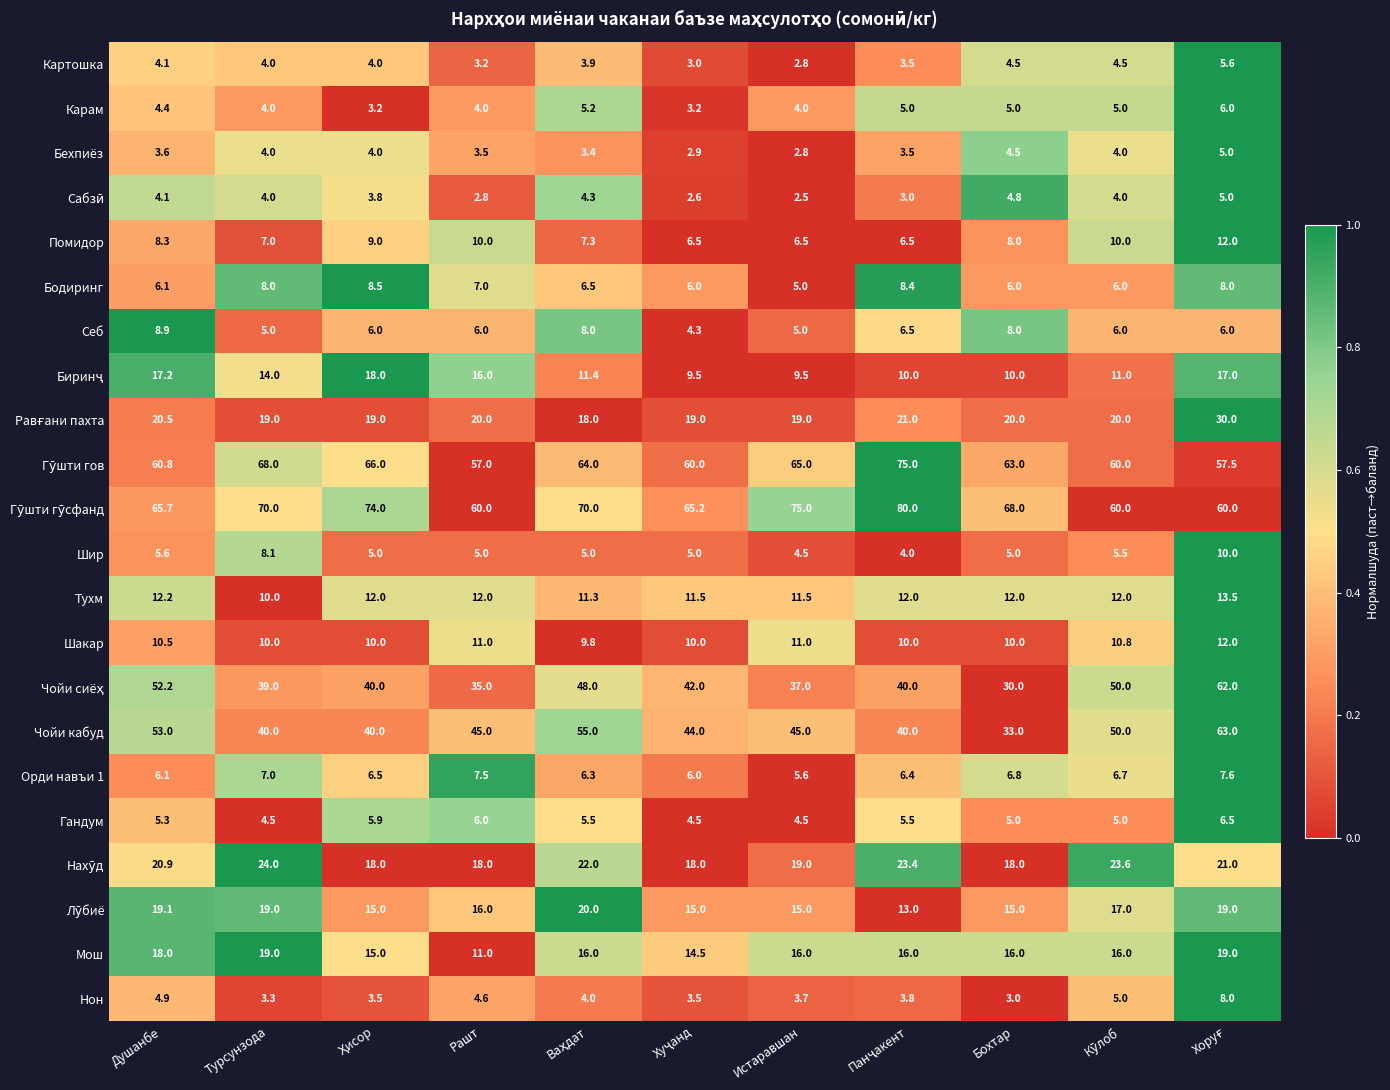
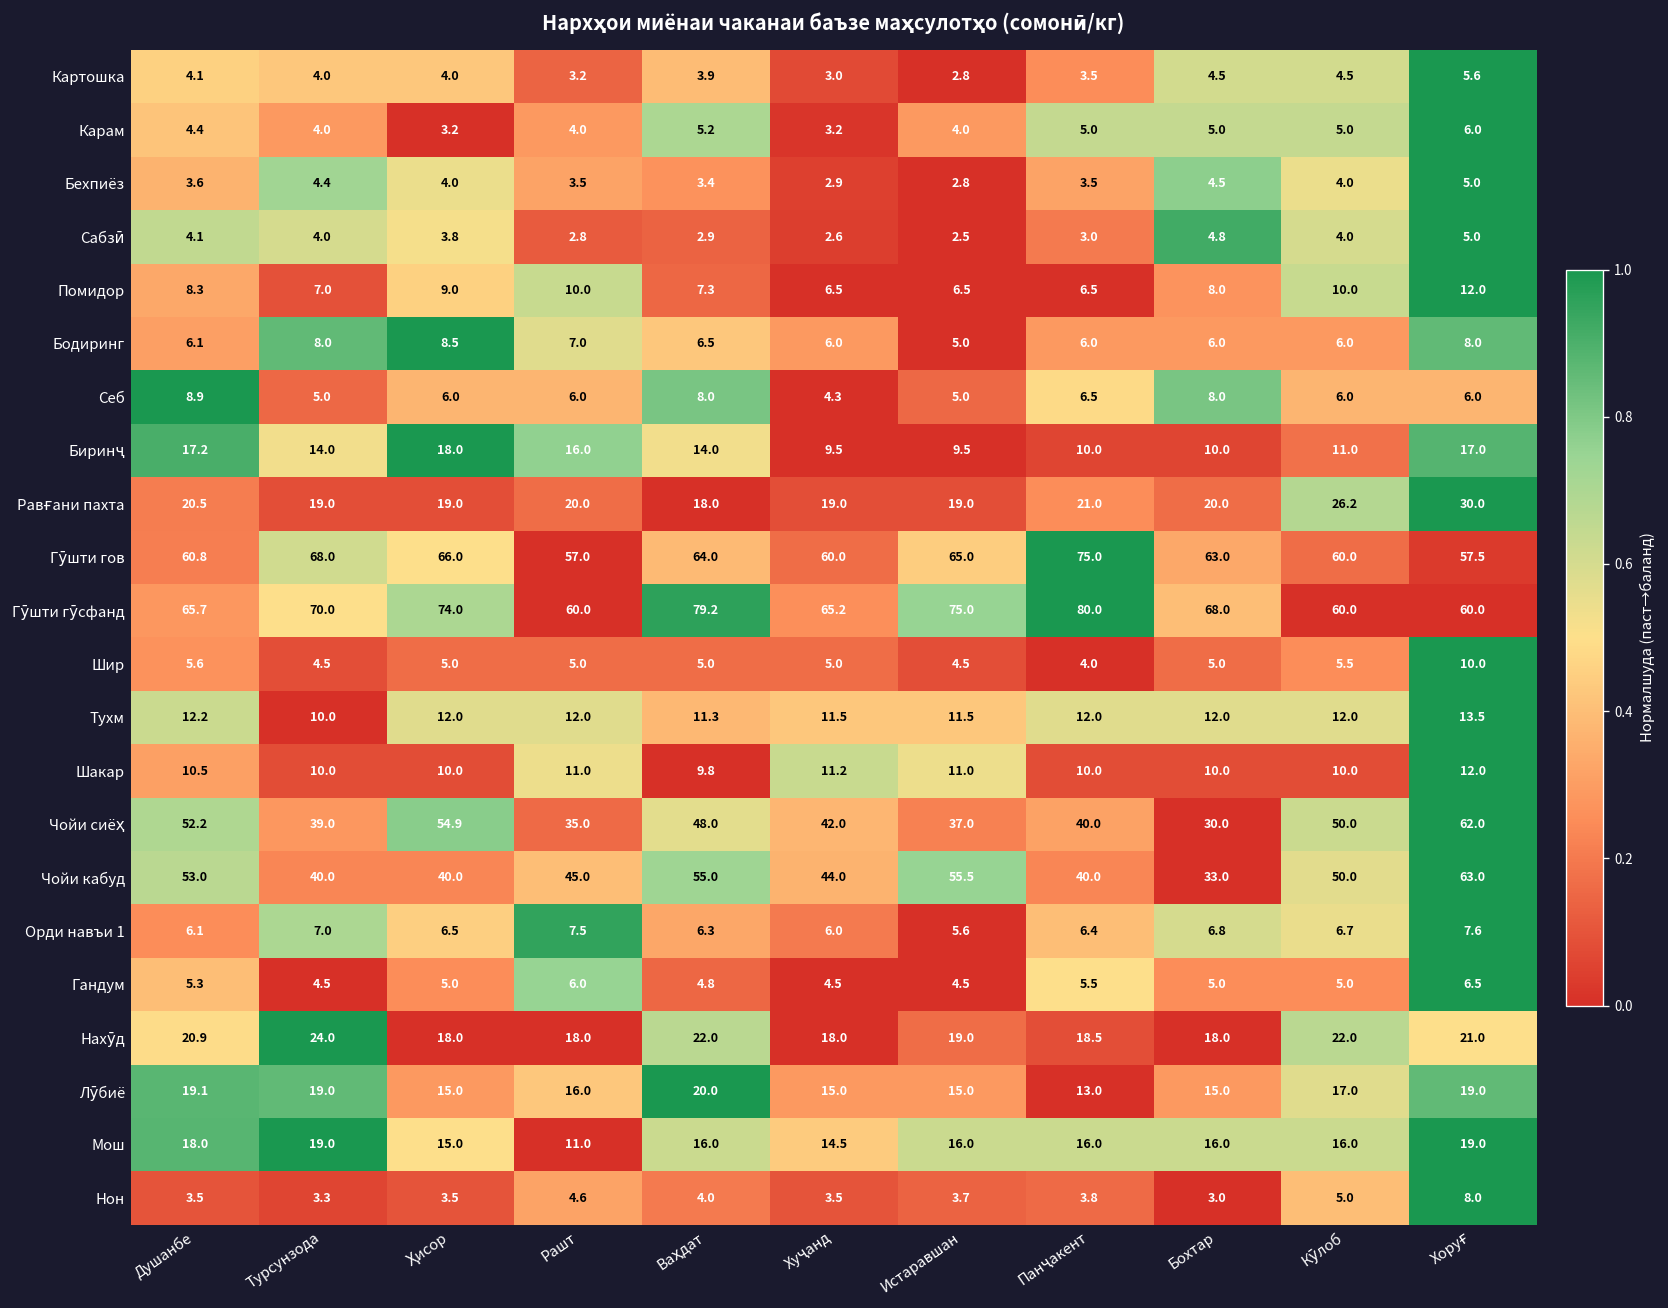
  {
    "Бехпиёз": {
      "Душанбе": 3.6,
-     "Турсунзода": 4.0,
+     "Турсунзода": 4.4,
      "Ҳисор": 4.0,
      "Рашт": 3.5,
      "Ваҳдат": 3.4,
      "Хуҷанд": 2.9,
      "Истаравшан": 2.8,
      "Панҷакент": 3.5,
      "Бохтар": 4.5,
      "Кӯлоб": 4.0,
      "Хоруғ": 5.0
    },
    "Сабзӣ": {
      "Душанбе": 4.1,
      "Турсунзода": 4.0,
      "Ҳисор": 3.8,
      "Рашт": 2.8,
-     "Ваҳдат": 4.3,
+     "Ваҳдат": 2.9,
      "Хуҷанд": 2.6,
      "Истаравшан": 2.5,
      "Панҷакент": 3.0,
      "Бохтар": 4.8,
      "Кӯлоб": 4.0,
      "Хоруғ": 5.0
    },
    "Бодиринг": {
      "Душанбе": 6.1,
      "Турсунзода": 8.0,
      "Ҳисор": 8.5,
      "Рашт": 7.0,
      "Ваҳдат": 6.5,
      "Хуҷанд": 6.0,
      "Истаравшан": 5.0,
-     "Панҷакент": 8.4,
+     "Панҷакент": 6.0,
      "Бохтар": 6.0,
      "Кӯлоб": 6.0,
      "Хоруғ": 8.0
    },
    "Биринҷ": {
      "Душанбе": 17.2,
      "Турсунзода": 14.0,
      "Ҳисор": 18.0,
      "Рашт": 16.0,
-     "Ваҳдат": 11.4,
+     "Ваҳдат": 14.0,
      "Хуҷанд": 9.5,
      "Истаравшан": 9.5,
      "Панҷакент": 10.0,
      "Бохтар": 10.0,
      "Кӯлоб": 11.0,
      "Хоруғ": 17.0
    },
    "Равғани пахта": {
      "Душанбе": 20.5,
      "Турсунзода": 19.0,
      "Ҳисор": 19.0,
      "Рашт": 20.0,
      "Ваҳдат": 18.0,
      "Хуҷанд": 19.0,
      "Истаравшан": 19.0,
      "Панҷакент": 21.0,
      "Бохтар": 20.0,
-     "Кӯлоб": 20.0,
+     "Кӯлоб": 26.2,
      "Хоруғ": 30.0
    },
    "Гӯшти гӯсфанд": {
      "Душанбе": 65.7,
      "Турсунзода": 70.0,
      "Ҳисор": 74.0,
      "Рашт": 60.0,
-     "Ваҳдат": 70.0,
+     "Ваҳдат": 79.2,
      "Хуҷанд": 65.2,
      "Истаравшан": 75.0,
      "Панҷакент": 80.0,
      "Бохтар": 68.0,
      "Кӯлоб": 60.0,
      "Хоруғ": 60.0
    },
    "Шир": {
      "Душанбе": 5.6,
-     "Турсунзода": 8.1,
+     "Турсунзода": 4.5,
      "Ҳисор": 5.0,
      "Рашт": 5.0,
      "Ваҳдат": 5.0,
      "Хуҷанд": 5.0,
      "Истаравшан": 4.5,
      "Панҷакент": 4.0,
      "Бохтар": 5.0,
      "Кӯлоб": 5.5,
      "Хоруғ": 10.0
    },
    "Шакар": {
      "Душанбе": 10.5,
      "Турсунзода": 10.0,
      "Ҳисор": 10.0,
      "Рашт": 11.0,
      "Ваҳдат": 9.8,
-     "Хуҷанд": 10.0,
+     "Хуҷанд": 11.2,
      "Истаравшан": 11.0,
      "Панҷакент": 10.0,
      "Бохтар": 10.0,
-     "Кӯлоб": 10.8,
+     "Кӯлоб": 10.0,
      "Хоруғ": 12.0
    },
    "Чойи сиёҳ": {
      "Душанбе": 52.2,
      "Турсунзода": 39.0,
-     "Ҳисор": 40.0,
+     "Ҳисор": 54.9,
      "Рашт": 35.0,
      "Ваҳдат": 48.0,
      "Хуҷанд": 42.0,
      "Истаравшан": 37.0,
      "Панҷакент": 40.0,
      "Бохтар": 30.0,
      "Кӯлоб": 50.0,
      "Хоруғ": 62.0
    },
    "Чойи кабуд": {
      "Душанбе": 53.0,
      "Турсунзода": 40.0,
      "Ҳисор": 40.0,
      "Рашт": 45.0,
      "Ваҳдат": 55.0,
      "Хуҷанд": 44.0,
-     "Истаравшан": 45.0,
+     "Истаравшан": 55.5,
      "Панҷакент": 40.0,
      "Бохтар": 33.0,
      "Кӯлоб": 50.0,
      "Хоруғ": 63.0
    },
    "Гандум": {
      "Душанбе": 5.3,
      "Турсунзода": 4.5,
-     "Ҳисор": 5.9,
+     "Ҳисор": 5.0,
      "Рашт": 6.0,
-     "Ваҳдат": 5.5,
+     "Ваҳдат": 4.8,
      "Хуҷанд": 4.5,
      "Истаравшан": 4.5,
      "Панҷакент": 5.5,
      "Бохтар": 5.0,
      "Кӯлоб": 5.0,
      "Хоруғ": 6.5
    },
    "Нахӯд": {
      "Душанбе": 20.9,
      "Турсунзода": 24.0,
      "Ҳисор": 18.0,
      "Рашт": 18.0,
      "Ваҳдат": 22.0,
      "Хуҷанд": 18.0,
      "Истаравшан": 19.0,
-     "Панҷакент": 23.4,
+     "Панҷакент": 18.5,
      "Бохтар": 18.0,
-     "Кӯлоб": 23.6,
+     "Кӯлоб": 22.0,
      "Хоруғ": 21.0
    },
    "Нон": {
-     "Душанбе": 4.9,
+     "Душанбе": 3.5,
      "Турсунзода": 3.3,
      "Ҳисор": 3.5,
      "Рашт": 4.6,
      "Ваҳдат": 4.0,
      "Хуҷанд": 3.5,
      "Истаравшан": 3.7,
      "Панҷакент": 3.8,
      "Бохтар": 3.0,
      "Кӯлоб": 5.0,
      "Хоруғ": 8.0
    }
  }
